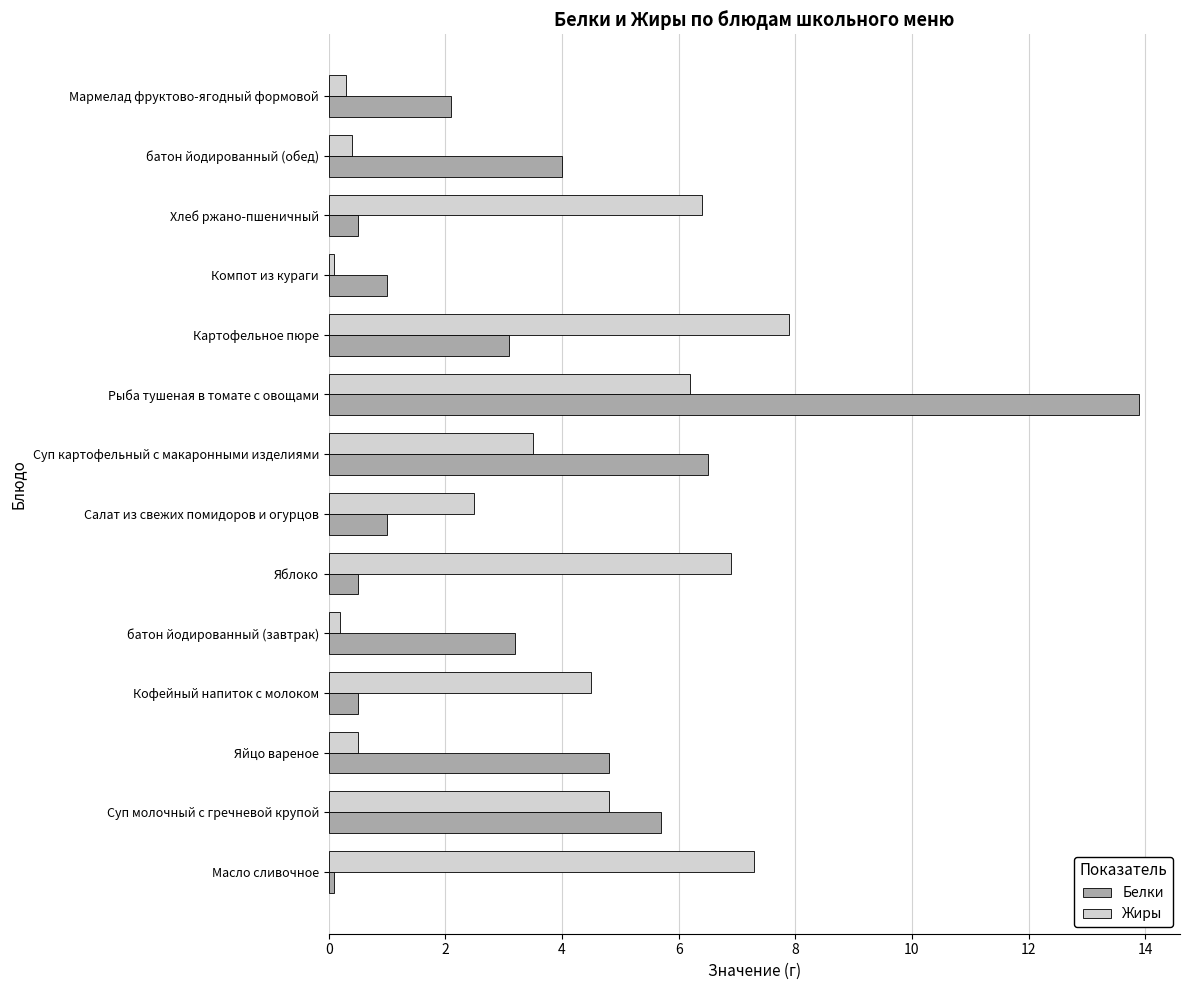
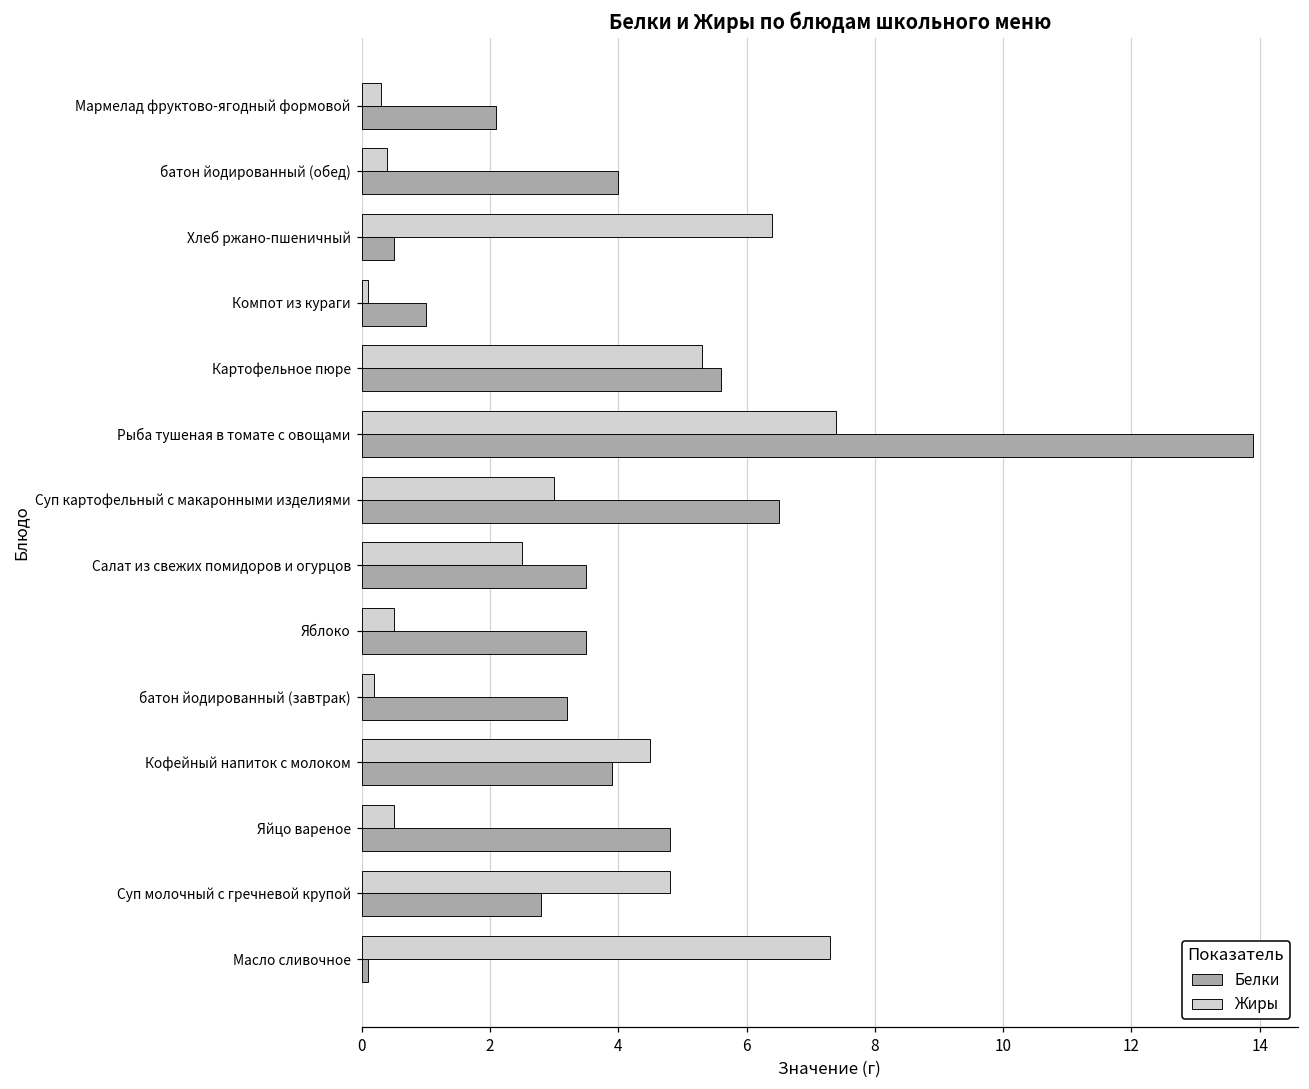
  {
    "Белки": {
      "Мармелад фруктово-ягодный формовой": 2.1,
      "батон йодированный (обед)": 4.0,
      "Хлеб ржано-пшеничный": 0.5,
      "Компот из кураги": 1.0,
-     "Картофельное пюре": 3.1,
+     "Картофельное пюре": 5.6,
      "Рыба тушеная в томате с овощами": 13.9,
      "Суп картофельный с макаронными изделиями": 6.5,
-     "Салат из свежих помидоров и огурцов": 1.0,
-     "Яблоко": 0.5,
+     "Салат из свежих помидоров и огурцов": 3.5,
+     "Яблоко": 3.5,
      "батон йодированный (завтрак)": 3.2,
-     "Кофейный напиток с молоком": 0.5,
+     "Кофейный напиток с молоком": 3.9,
      "Яйцо вареное": 4.8,
-     "Суп молочный с гречневой крупой": 5.7,
+     "Суп молочный с гречневой крупой": 2.8,
      "Масло сливочное": 0.1
    },
    "Жиры": {
      "Мармелад фруктово-ягодный формовой": 0.3,
      "батон йодированный (обед)": 0.4,
      "Хлеб ржано-пшеничный": 6.4,
      "Компот из кураги": 0.1,
-     "Картофельное пюре": 7.9,
-     "Рыба тушеная в томате с овощами": 6.2,
-     "Суп картофельный с макаронными изделиями": 3.5,
+     "Картофельное пюре": 5.3,
+     "Рыба тушеная в томате с овощами": 7.4,
+     "Суп картофельный с макаронными изделиями": 3.0,
      "Салат из свежих помидоров и огурцов": 2.5,
-     "Яблоко": 6.9,
+     "Яблоко": 0.5,
      "батон йодированный (завтрак)": 0.2,
      "Кофейный напиток с молоком": 4.5,
      "Яйцо вареное": 0.5,
      "Суп молочный с гречневой крупой": 4.8,
      "Масло сливочное": 7.3
    }
  }
